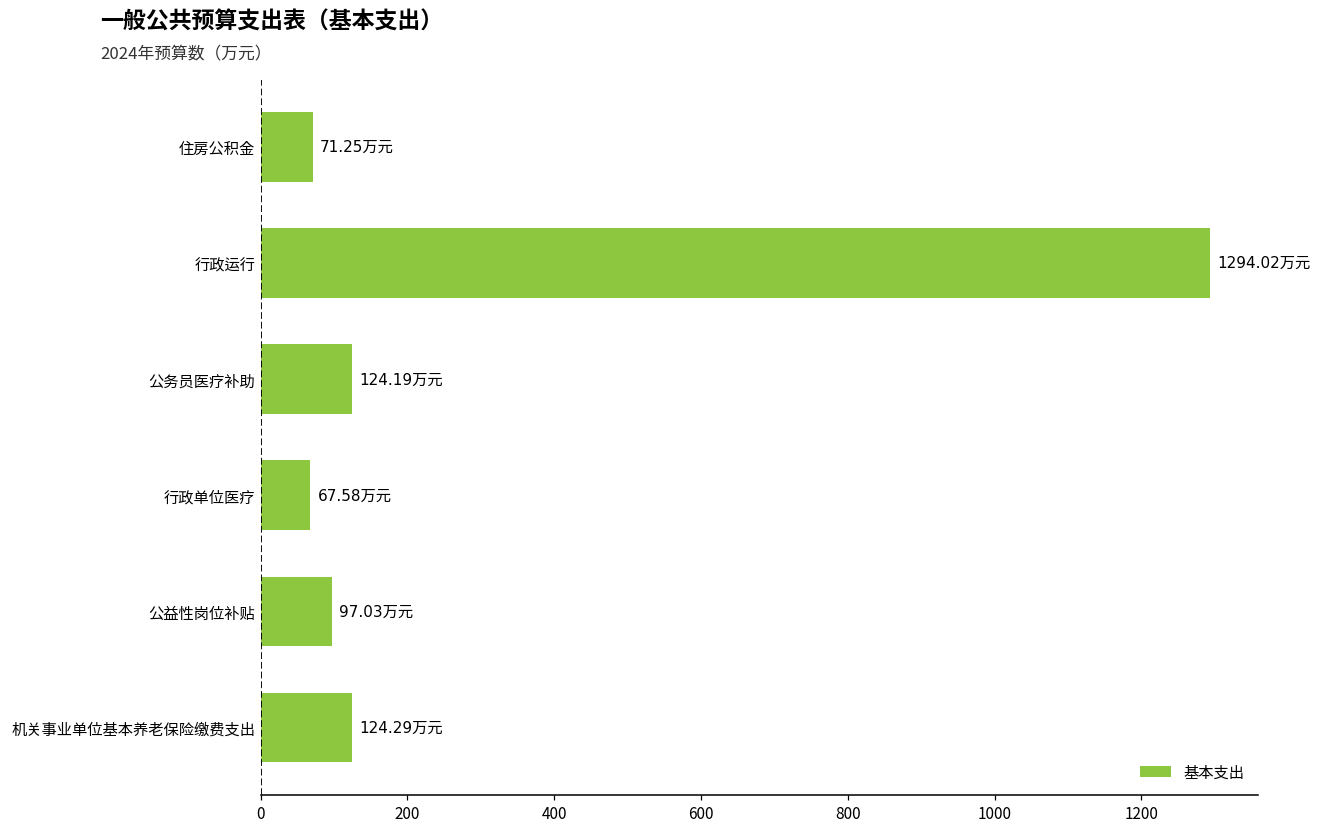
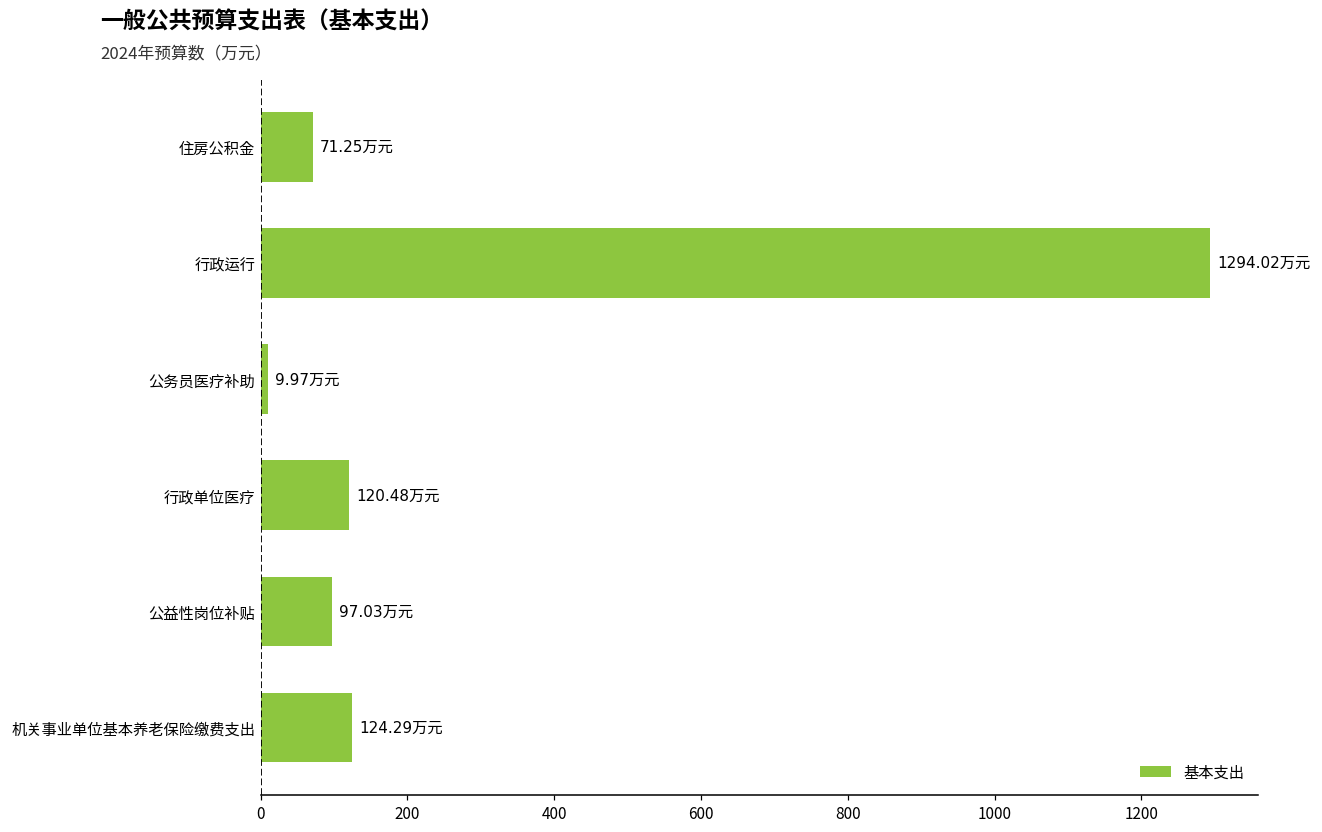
  {
    "住房公积金": 71.25,
    "行政运行": 1294.02,
-   "公务员医疗补助": 124.19,
-   "行政单位医疗": 67.58,
+   "公务员医疗补助": 9.97,
+   "行政单位医疗": 120.48,
    "公益性岗位补贴": 97.03,
    "机关事业单位基本养老保险缴费支出": 124.29
  }
